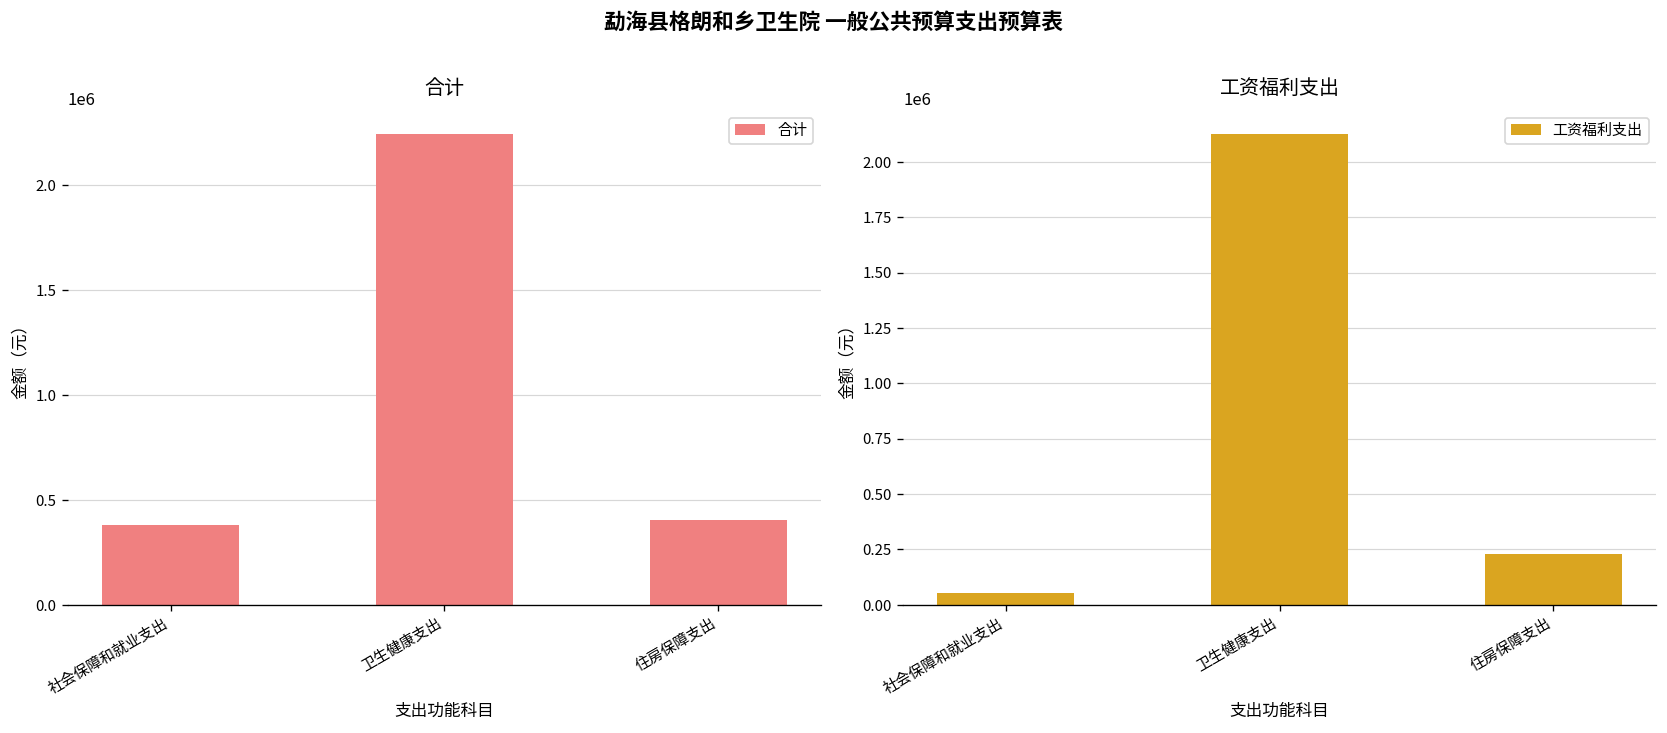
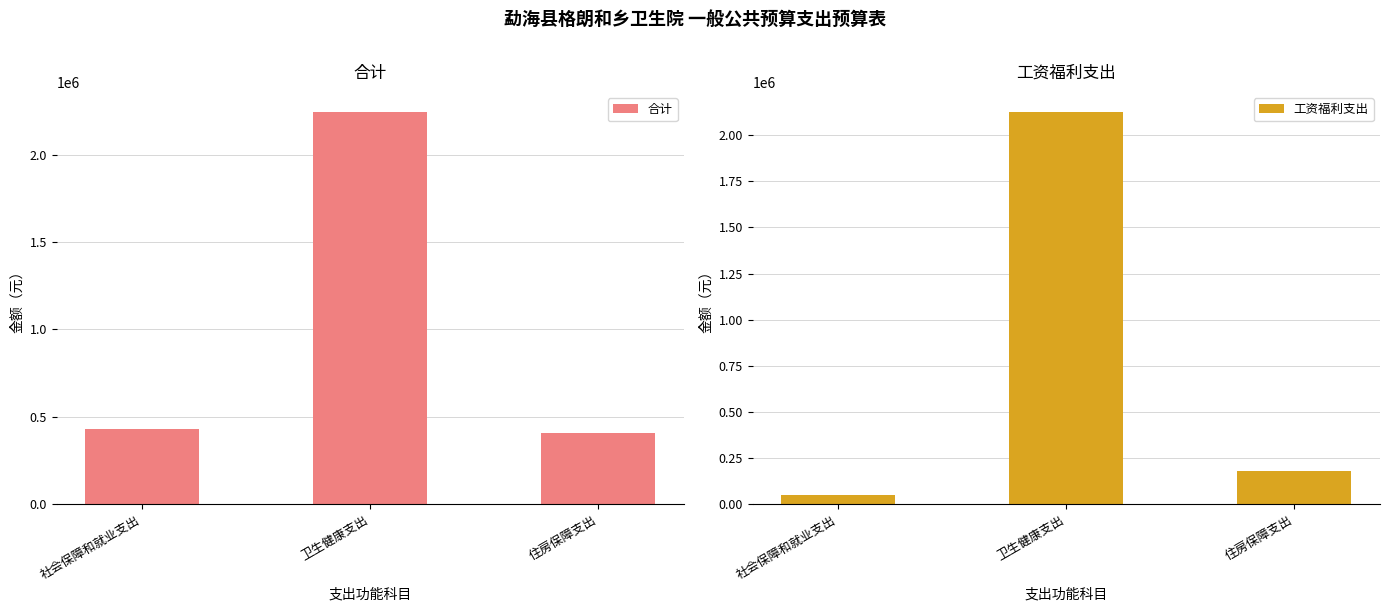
  {
    "合计": {
-     "社会保障和就业支出": 380000,
+     "社会保障和就业支出": 430000,
      "卫生健康支出": 2250000,
      "住房保障支出": 410000
    },
    "工资福利支出": {
      "社会保障和就业支出": 50000,
      "卫生健康支出": 2130000,
-     "住房保障支出": 230000
+     "住房保障支出": 180000
    }
  }
